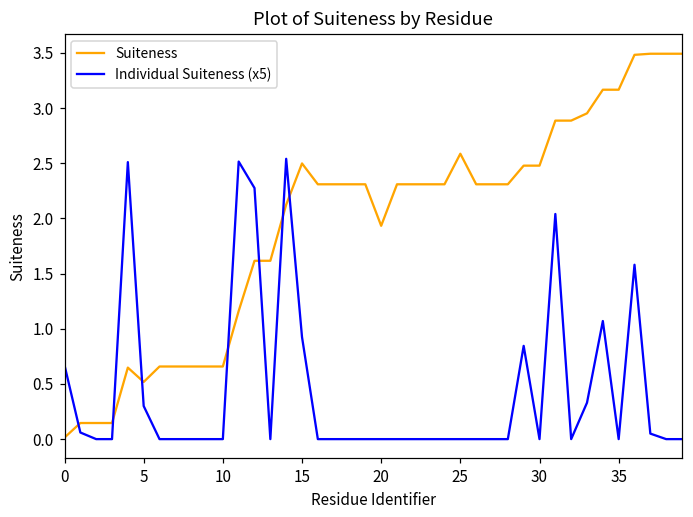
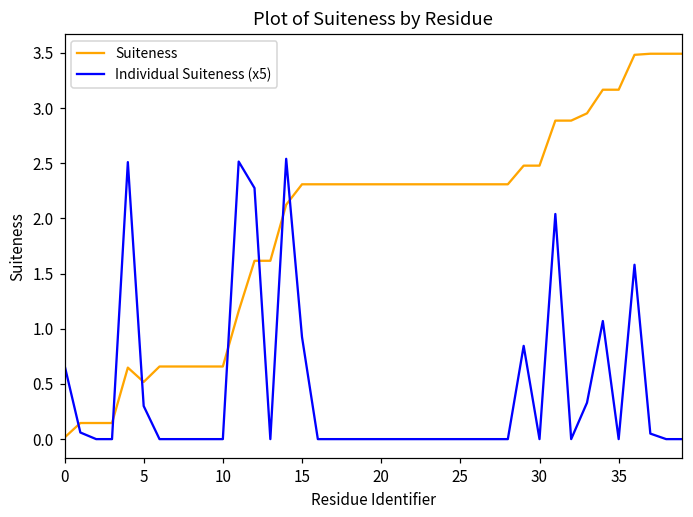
  {
    "Suiteness": {
      "0": 0.01,
      "5": 0.52,
      "10": 0.66,
-     "15": 2.50,
-     "20": 1.93,
-     "25": 2.59,
+     "15": 2.31,
+     "20": 2.31,
+     "25": 2.31,
      "30": 2.48,
      "35": 3.17
    },
    "Individual Suiteness (x5)": {
      "0": 0.67,
      "5": 0.30,
      "10": 0.00,
      "15": 0.93,
      "20": 0.00,
      "25": 0.00,
      "30": 0.00,
      "35": 0.00
    }
  }
